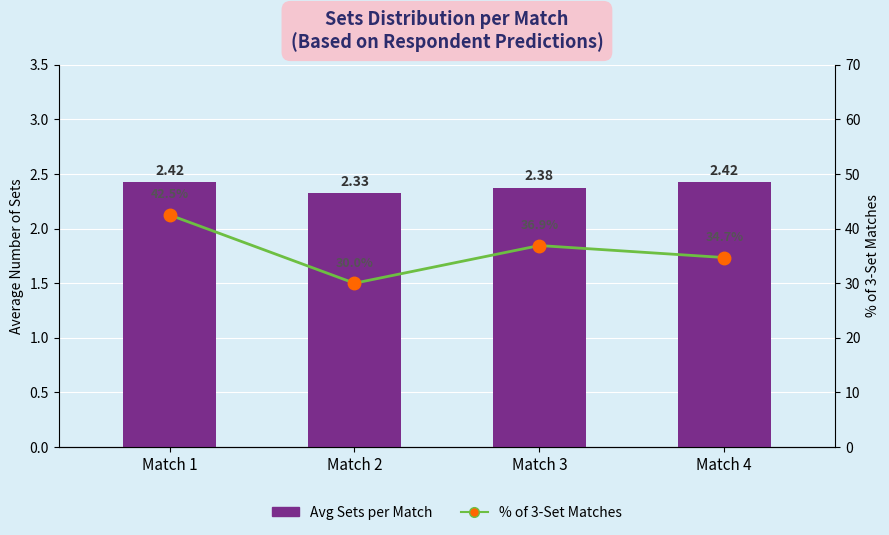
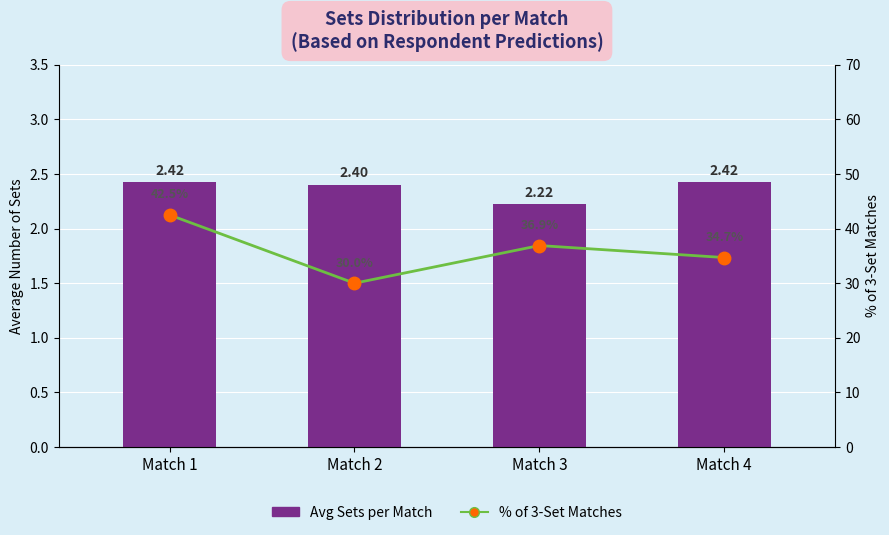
  {
    "Avg Sets per Match": {
      "Match 1": "2.42",
-     "Match 2": "2.33",
-     "Match 3": "2.38",
+     "Match 2": "2.40",
+     "Match 3": "2.22",
      "Match 4": "2.42"
    },
    "% of 3-Set Matches": {
      "Match 1": "42.5%",
      "Match 2": "30.0%",
      "Match 3": "36.9%",
      "Match 4": "34.7%"
    }
  }
